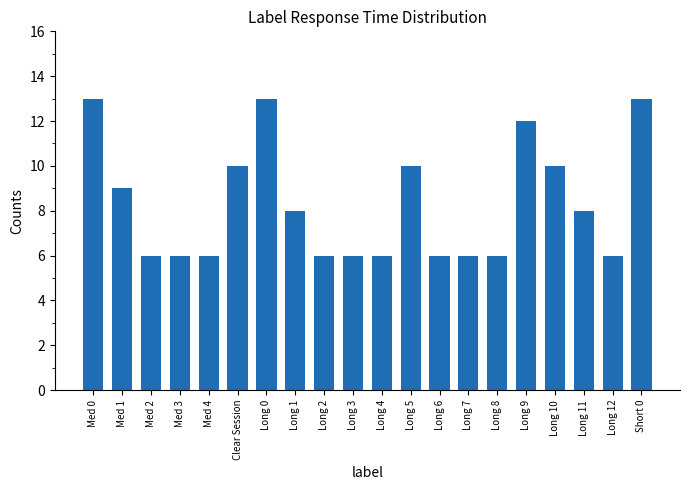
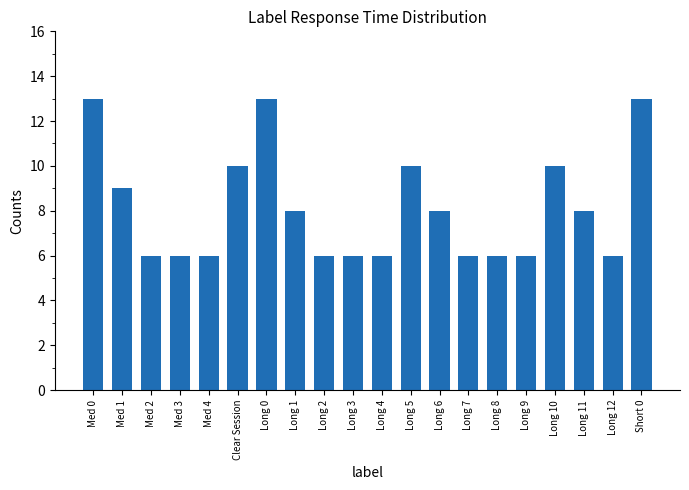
  {
    "Med 0": 13,
    "Med 1": 9,
    "Med 2": 6,
    "Med 3": 6,
    "Med 4": 6,
    "Clear Session": 10,
    "Long 0": 13,
    "Long 1": 8,
    "Long 2": 6,
    "Long 3": 6,
    "Long 4": 6,
    "Long 5": 10,
-   "Long 6": 6,
+   "Long 6": 8,
    "Long 7": 6,
    "Long 8": 6,
-   "Long 9": 12,
+   "Long 9": 6,
    "Long 10": 10,
    "Long 11": 8,
    "Long 12": 6,
    "Short 0": 13
  }
